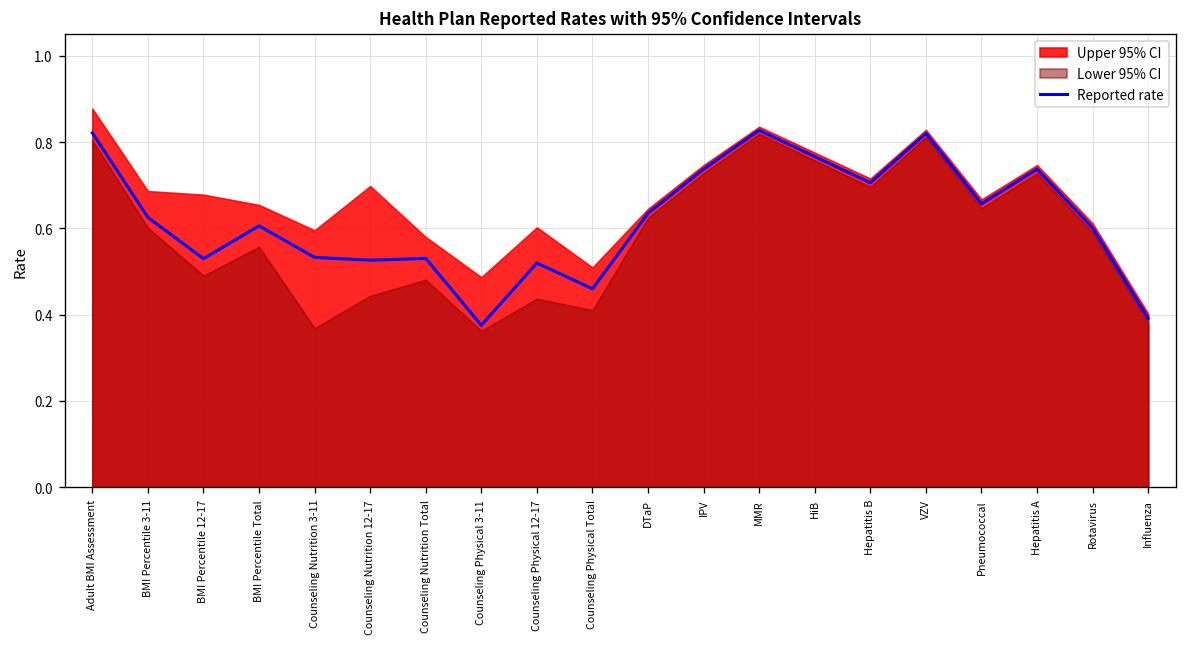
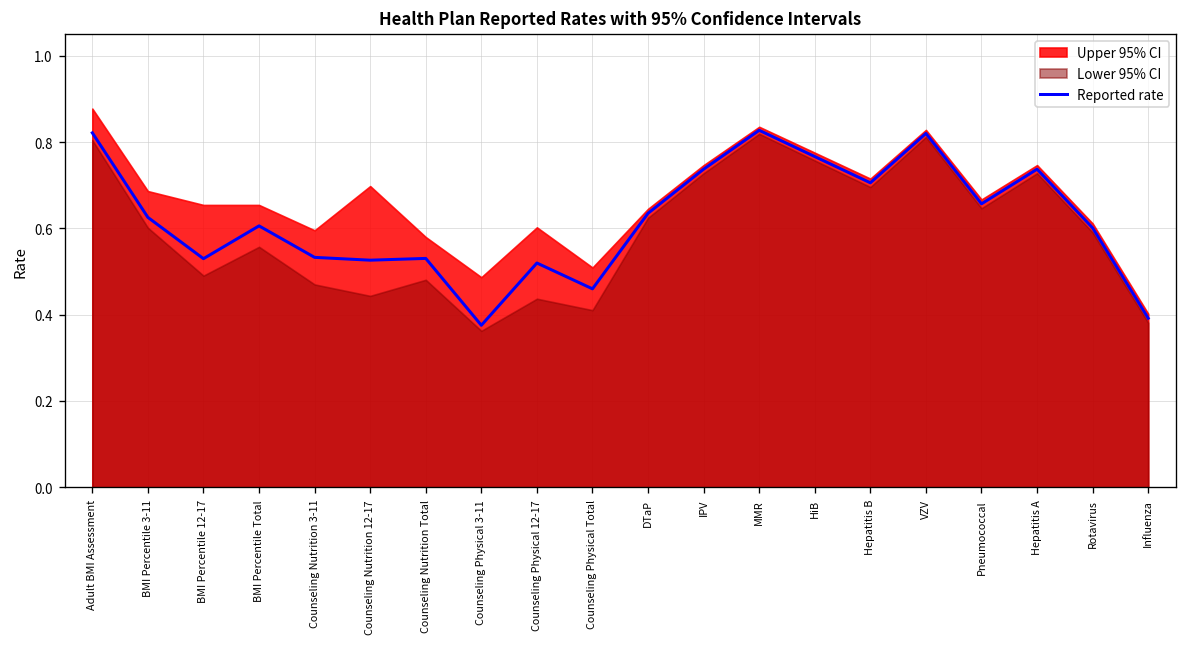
  {
    "Reported rate": {
      "Adult BMI Assessment": 0.82,
      "BMI Percentile 3-11": 0.63,
      "BMI Percentile 12-17": 0.53,
      "BMI Percentile Total": 0.61,
      "Counseling Nutrition 3-11": 0.53,
      "Counseling Nutrition 12-17": 0.53,
      "Counseling Nutrition Total": 0.53,
      "Counseling Physical 3-11": 0.38,
      "Counseling Physical 12-17": 0.52,
      "Counseling Physical Total": 0.46,
      "DTaP": 0.64,
      "IPV": 0.74,
      "MMR": 0.83,
      "HiB": 0.77,
      "Hepatitis B": 0.71,
      "VZV": 0.82,
      "Pneumococcal": 0.66,
      "Hepatitis A": 0.74,
      "Rotavirus": 0.60,
      "Influenza": 0.39
    },
    "Upper 95% CI": {
      "Adult BMI Assessment": 0.88,
      "BMI Percentile 3-11": 0.69,
-     "BMI Percentile 12-17": 0.68,
+     "BMI Percentile 12-17": 0.65,
      "BMI Percentile Total": 0.65,
      "Counseling Nutrition 3-11": 0.60,
      "Counseling Nutrition 12-17": 0.70,
      "Counseling Nutrition Total": 0.58,
      "Counseling Physical 3-11": 0.49,
      "Counseling Physical 12-17": 0.60,
      "Counseling Physical Total": 0.51,
      "DTaP": 0.65,
      "IPV": 0.75,
      "MMR": 0.84,
      "HiB": 0.78,
      "Hepatitis B": 0.72,
      "VZV": 0.83,
      "Pneumococcal": 0.67,
      "Hepatitis A": 0.75,
      "Rotavirus": 0.61,
      "Influenza": 0.40
    },
    "Lower 95% CI": {
      "Adult BMI Assessment": 0.80,
      "BMI Percentile 3-11": 0.60,
      "BMI Percentile 12-17": 0.49,
      "BMI Percentile Total": 0.56,
-     "Counseling Nutrition 3-11": 0.37,
+     "Counseling Nutrition 3-11": 0.47,
      "Counseling Nutrition 12-17": 0.44,
      "Counseling Nutrition Total": 0.48,
      "Counseling Physical 3-11": 0.36,
      "Counseling Physical 12-17": 0.44,
      "Counseling Physical Total": 0.41,
      "DTaP": 0.62,
      "IPV": 0.73,
      "MMR": 0.82,
      "HiB": 0.76,
      "Hepatitis B": 0.70,
      "VZV": 0.81,
      "Pneumococcal": 0.65,
      "Hepatitis A": 0.73,
      "Rotavirus": 0.59,
      "Influenza": 0.38
    }
  }
